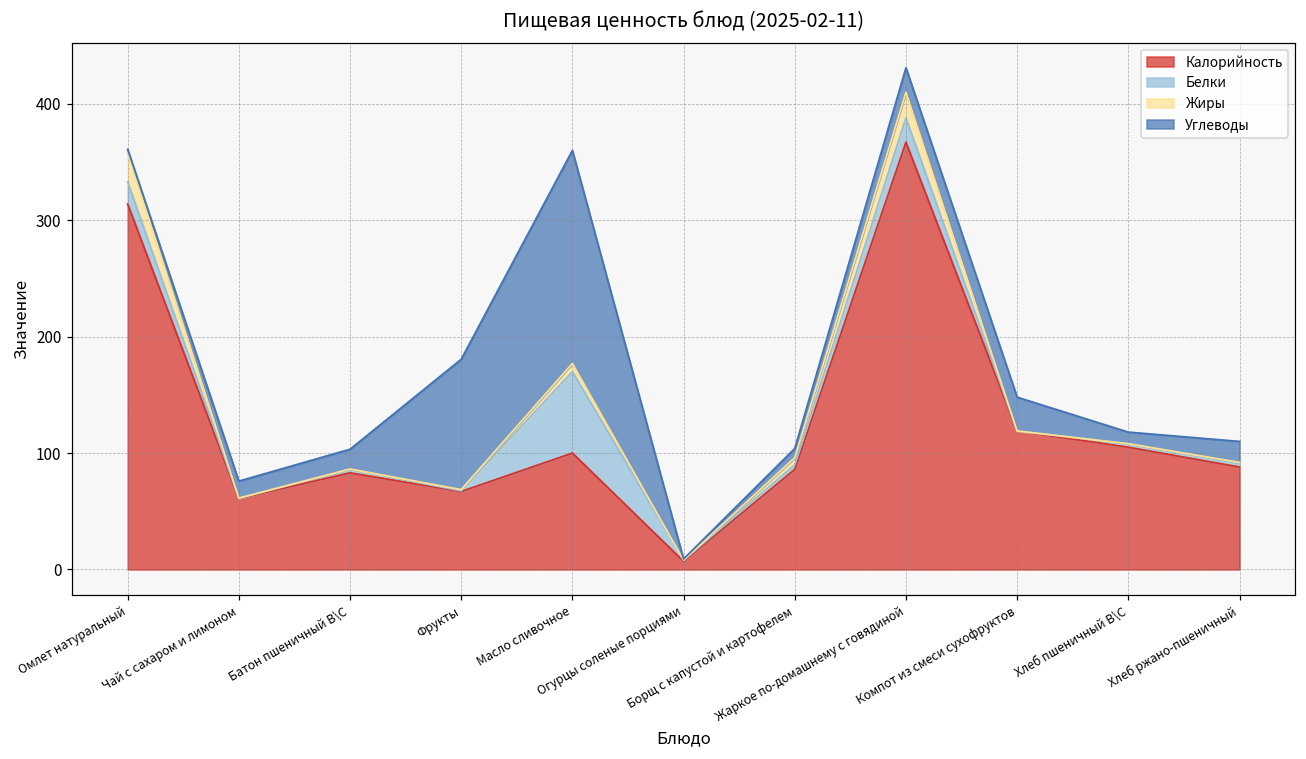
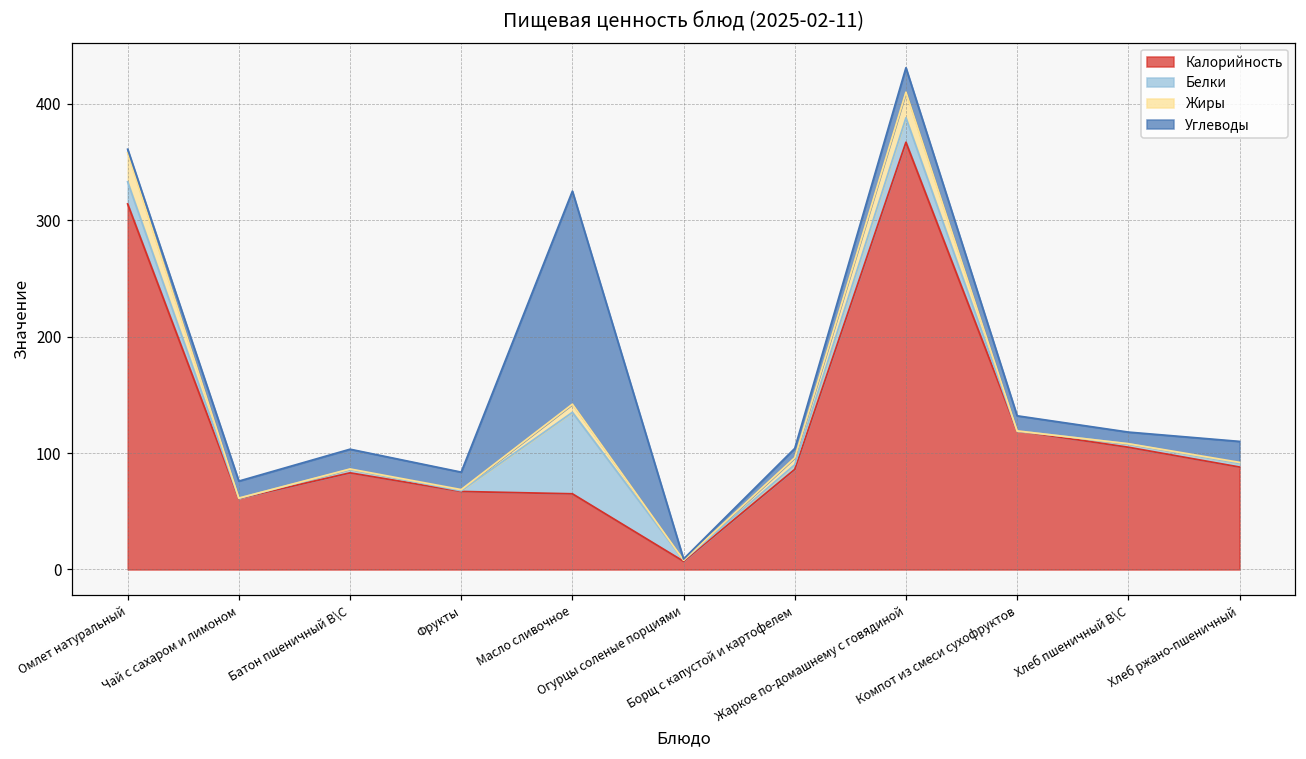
  {
    "Калорийность": {
      "Омлет натуральный": 314,
      "Батон пшеничный В\\С": 83,
-     "Масло сливочное": 100,
+     "Масло сливочное": 65,
      "Борщ с капустой и картофелем": 86,
      "Жаркое по-домашнему с говядиной": 367,
      "Хлеб пшеничный В\\С": 105,
      "Хлеб ржано-пшеничный": 88
    },
    "Белки": {
      "Омлет натуральный": 19,
      "Масло сливочное": 70,
      "Борщ с капустой и картофелем": 4,
      "Жаркое по-домашнему с говядиной": 21
    },
    "Жиры": {
      "Омлет натуральный": 25,
      "Масло сливочное": 7,
      "Борщ с капустой и картофелем": 6,
      "Жаркое по-домашнему с говядиной": 22
    },
    "Углеводы": {
      "Омлет натуральный": 3,
      "Чай с сахаром и лимоном": 15,
      "Батон пшеничный В\\С": 17,
-     "Фрукты": 112,
+     "Фрукты": 15,
      "Масло сливочное": 183,
      "Борщ с капустой и картофелем": 8,
      "Жаркое по-домашнему с говядиной": 21,
-     "Компот из смеси сухофруктов": 29,
+     "Компот из смеси сухофруктов": 13,
      "Хлеб пшеничный В\\С": 10,
      "Хлеб ржано-пшеничный": 18
    }
  }
